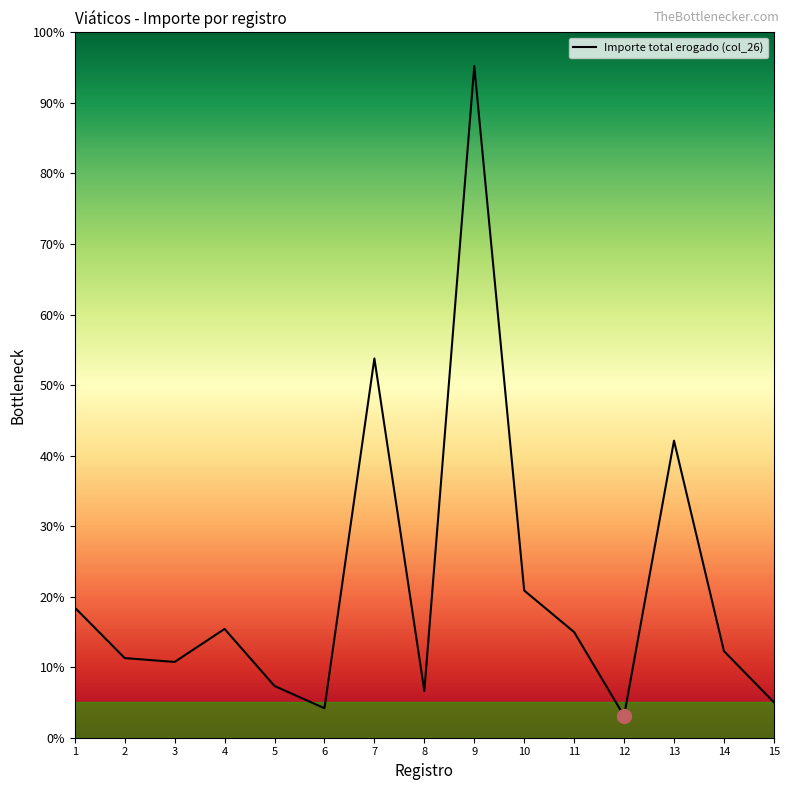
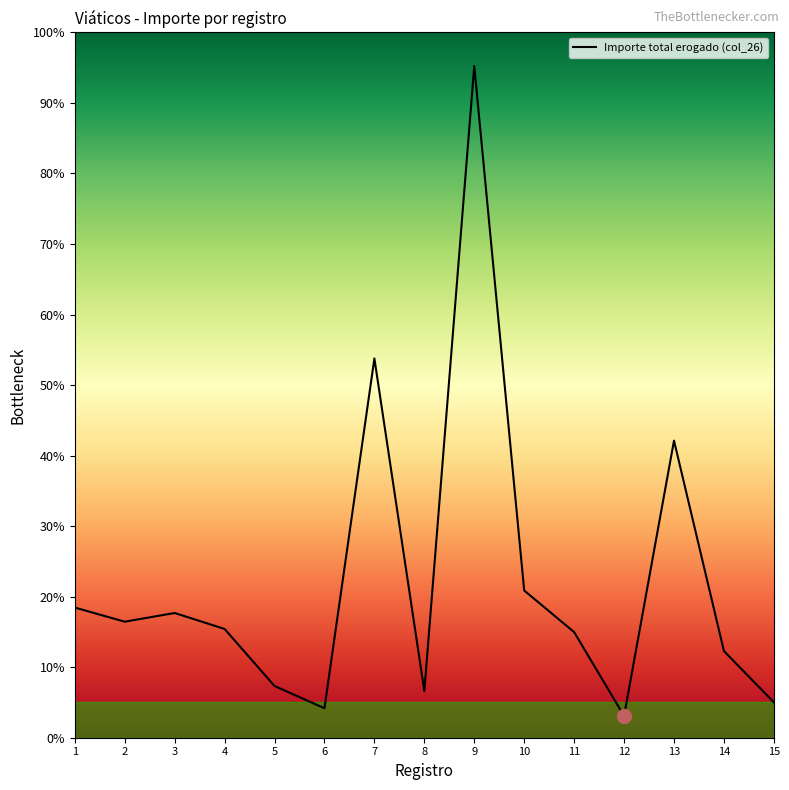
  {
    "Importe total erogado (col_26)": {
      "1": "18%",
-     "2": "11%",
-     "3": "11%",
+     "2": "16%",
+     "3": "18%",
      "4": "15%",
      "5": "7%",
      "7": "54%",
      "8": "7%",
      "9": "95%",
      "10": "21%",
      "11": "15%",
      "13": "42%",
      "14": "12%",
      "15": "5%"
    }
  }
